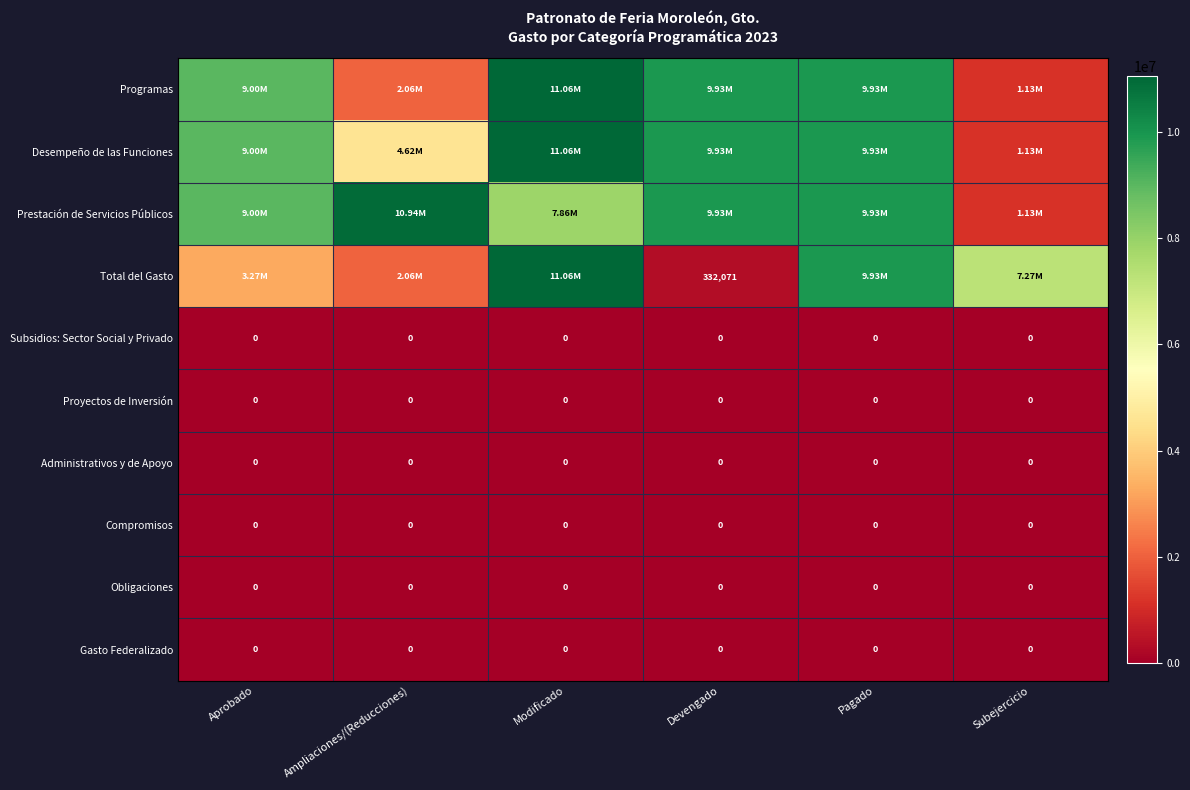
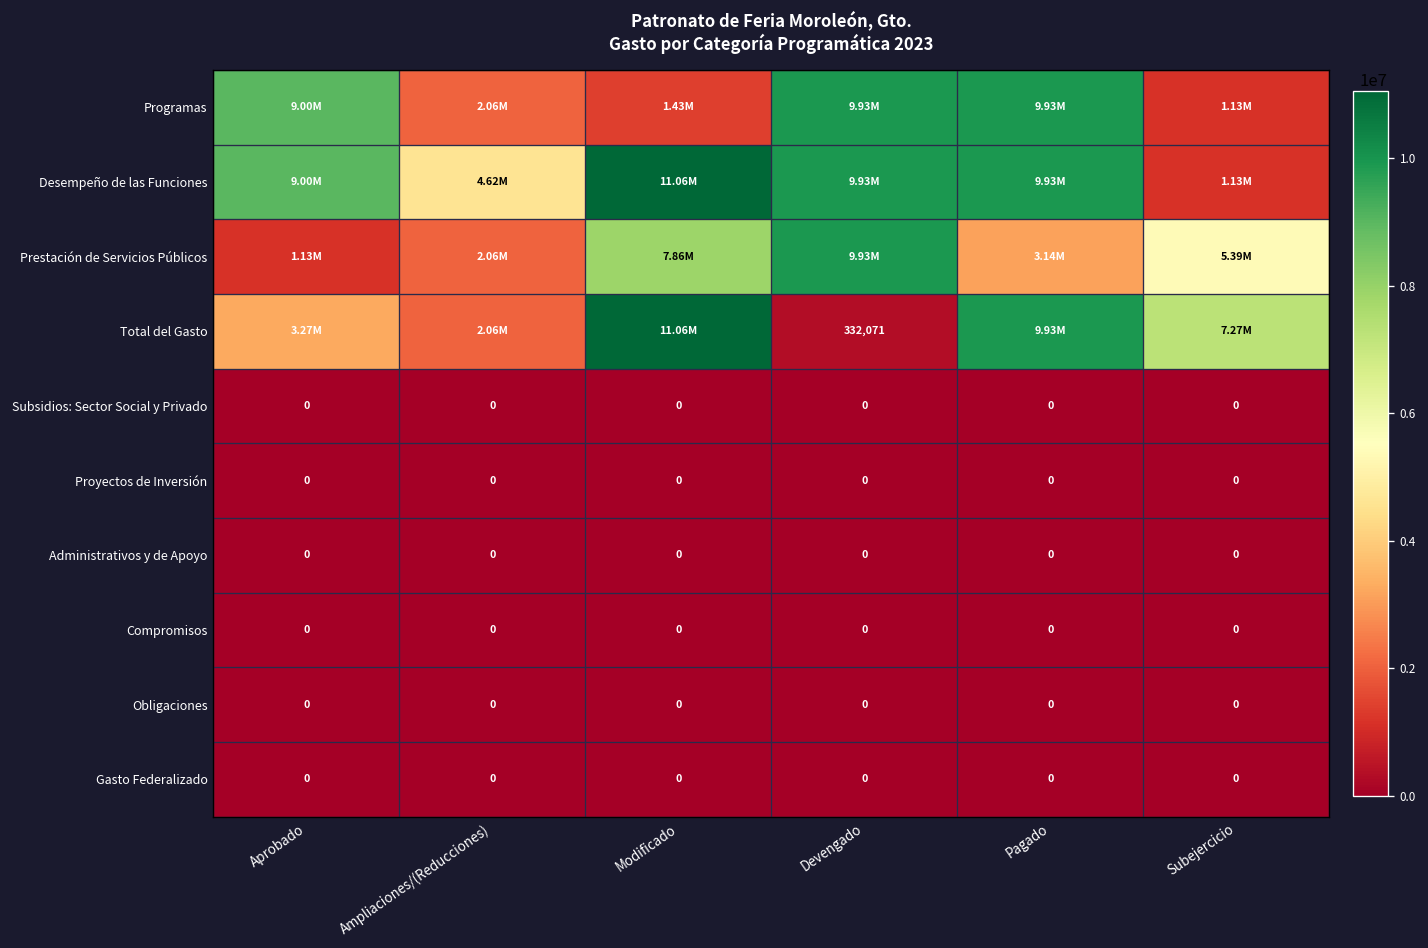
  {
    "Programas": {
      "Aprobado": "9.00M",
      "Ampliaciones/(Reducciones)": "2.06M",
-     "Modificado": "11.06M",
+     "Modificado": "1.43M",
      "Devengado": "9.93M",
      "Pagado": "9.93M",
      "Subejercicio": "1.13M"
    },
    "Desempeño de las Funciones": {
      "Aprobado": "9.00M",
      "Ampliaciones/(Reducciones)": "4.62M",
      "Modificado": "11.06M",
      "Devengado": "9.93M",
      "Pagado": "9.93M",
      "Subejercicio": "1.13M"
    },
    "Prestación de Servicios Públicos": {
-     "Aprobado": "9.00M",
-     "Ampliaciones/(Reducciones)": "10.94M",
+     "Aprobado": "1.13M",
+     "Ampliaciones/(Reducciones)": "2.06M",
      "Modificado": "7.86M",
      "Devengado": "9.93M",
-     "Pagado": "9.93M",
-     "Subejercicio": "1.13M"
+     "Pagado": "3.14M",
+     "Subejercicio": "5.39M"
    },
    "Total del Gasto": {
      "Aprobado": "3.27M",
      "Ampliaciones/(Reducciones)": "2.06M",
      "Modificado": "11.06M",
      "Devengado": "332,071",
      "Pagado": "9.93M",
      "Subejercicio": "7.27M"
    },
    "Subsidios: Sector Social y Privado": {
      "Aprobado": "0",
      "Ampliaciones/(Reducciones)": "0",
      "Modificado": "0",
      "Devengado": "0",
      "Pagado": "0",
      "Subejercicio": "0"
    },
    "Proyectos de Inversión": {
      "Aprobado": "0",
      "Ampliaciones/(Reducciones)": "0",
      "Modificado": "0",
      "Devengado": "0",
      "Pagado": "0",
      "Subejercicio": "0"
    },
    "Administrativos y de Apoyo": {
      "Aprobado": "0",
      "Ampliaciones/(Reducciones)": "0",
      "Modificado": "0",
      "Devengado": "0",
      "Pagado": "0",
      "Subejercicio": "0"
    },
    "Compromisos": {
      "Aprobado": "0",
      "Ampliaciones/(Reducciones)": "0",
      "Modificado": "0",
      "Devengado": "0",
      "Pagado": "0",
      "Subejercicio": "0"
    },
    "Obligaciones": {
      "Aprobado": "0",
      "Ampliaciones/(Reducciones)": "0",
      "Modificado": "0",
      "Devengado": "0",
      "Pagado": "0",
      "Subejercicio": "0"
    },
    "Gasto Federalizado": {
      "Aprobado": "0",
      "Ampliaciones/(Reducciones)": "0",
      "Modificado": "0",
      "Devengado": "0",
      "Pagado": "0",
      "Subejercicio": "0"
    }
  }
